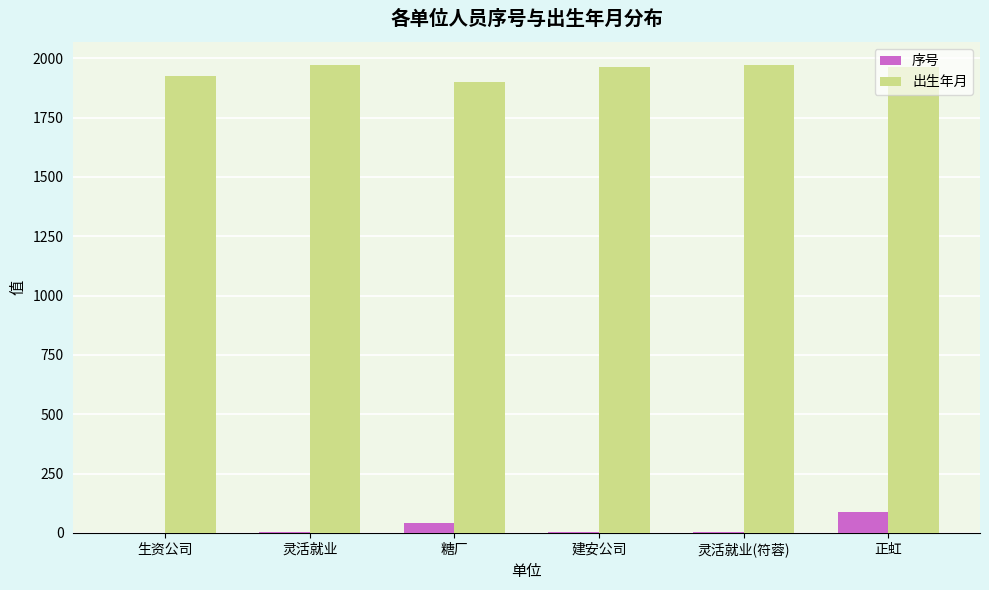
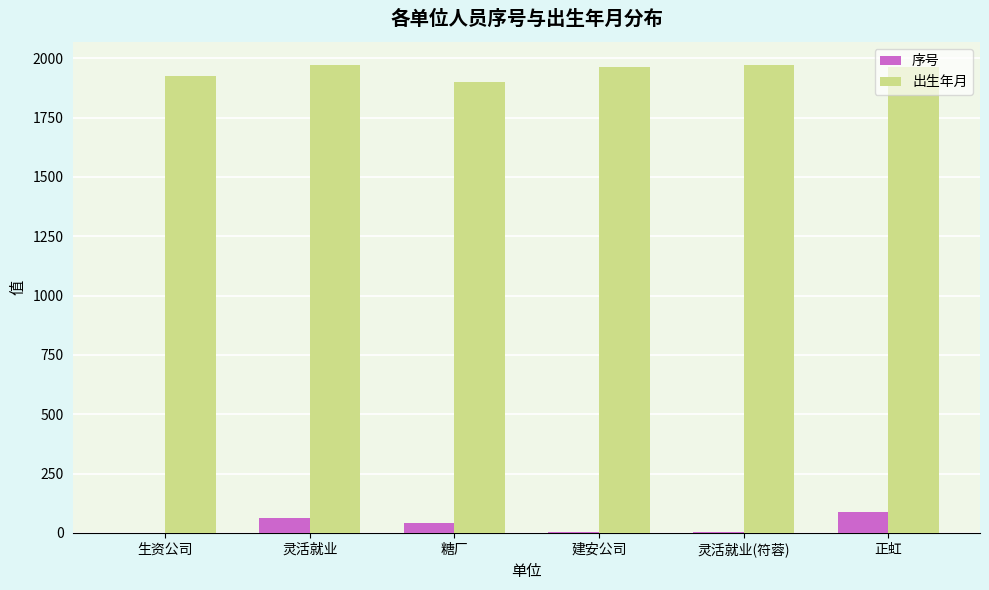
  {
    "序号": {
-     "灵活就业": 0,
+     "灵活就业": 60,
      "糖厂": 40,
      "正虹": 90
    },
    "出生年月": {
      "生资公司": 1920,
      "灵活就业": 1970,
      "糖厂": 1900,
      "建安公司": 1970,
      "灵活就业(符蓉)": 1970
    }
  }
